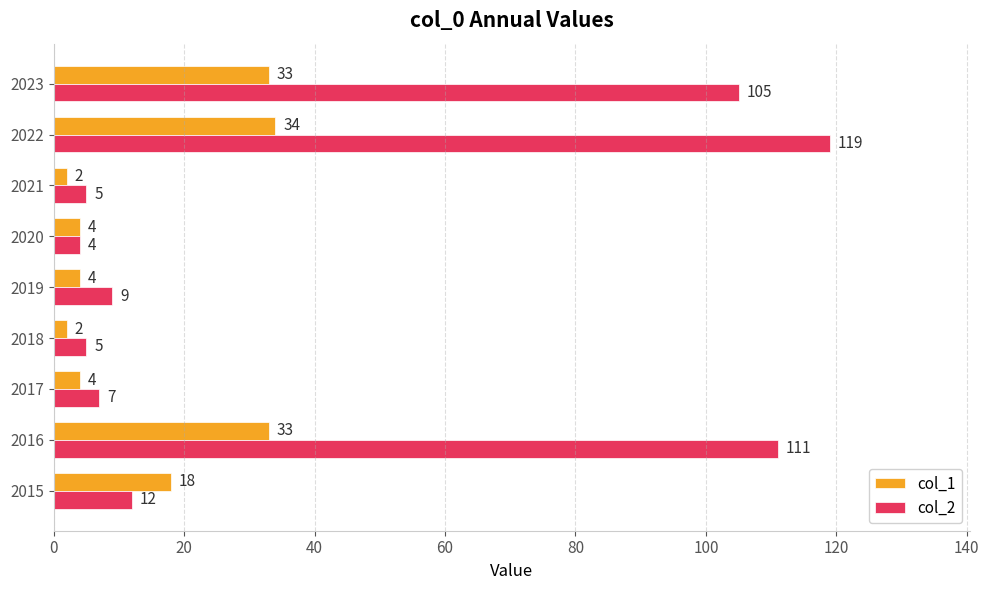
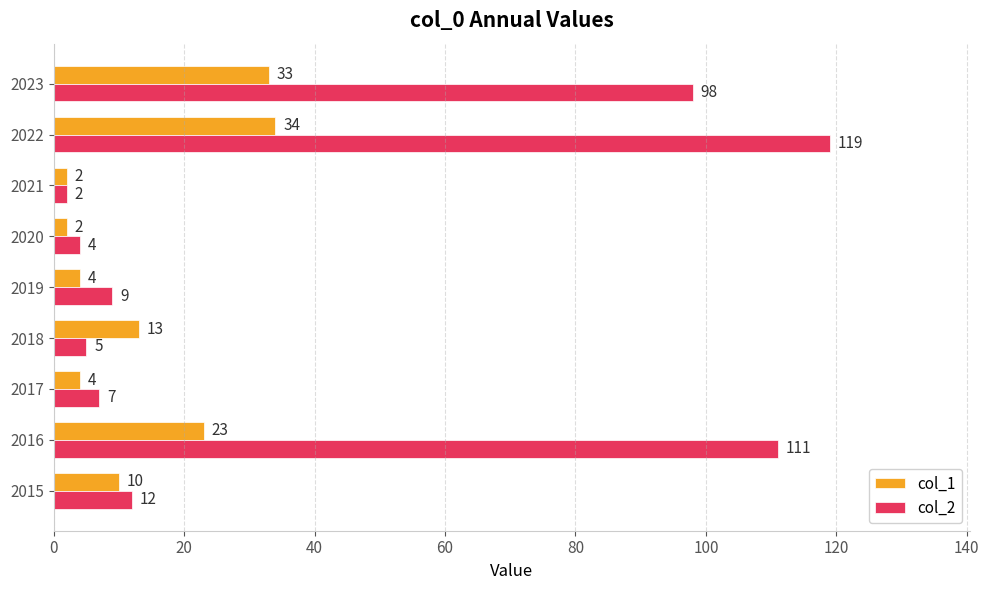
  {
    "col_1": {
      "2023": 33,
      "2022": 34,
      "2021": 2,
-     "2020": 4,
+     "2020": 2,
      "2019": 4,
-     "2018": 2,
+     "2018": 13,
      "2017": 4,
-     "2016": 33,
-     "2015": 18
+     "2016": 23,
+     "2015": 10
    },
    "col_2": {
-     "2023": 105,
+     "2023": 98,
      "2022": 119,
-     "2021": 5,
+     "2021": 2,
      "2020": 4,
      "2019": 9,
      "2018": 5,
      "2017": 7,
      "2016": 111,
      "2015": 12
    }
  }
